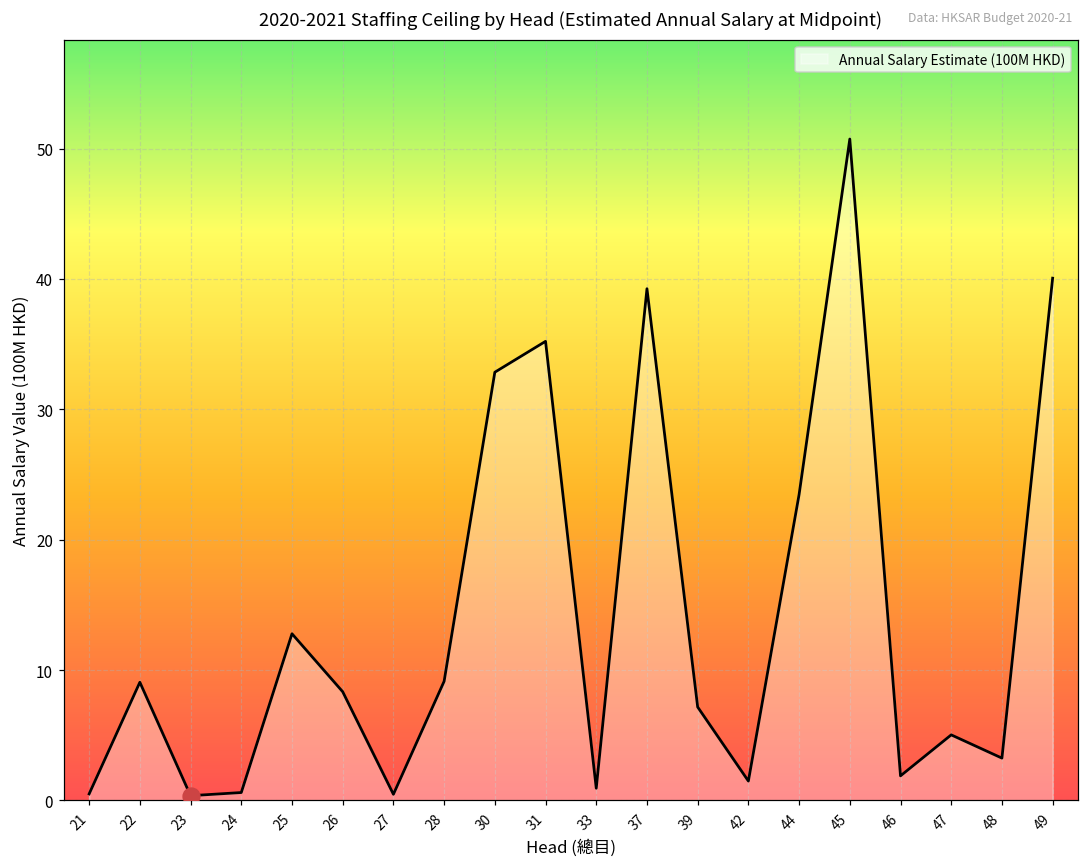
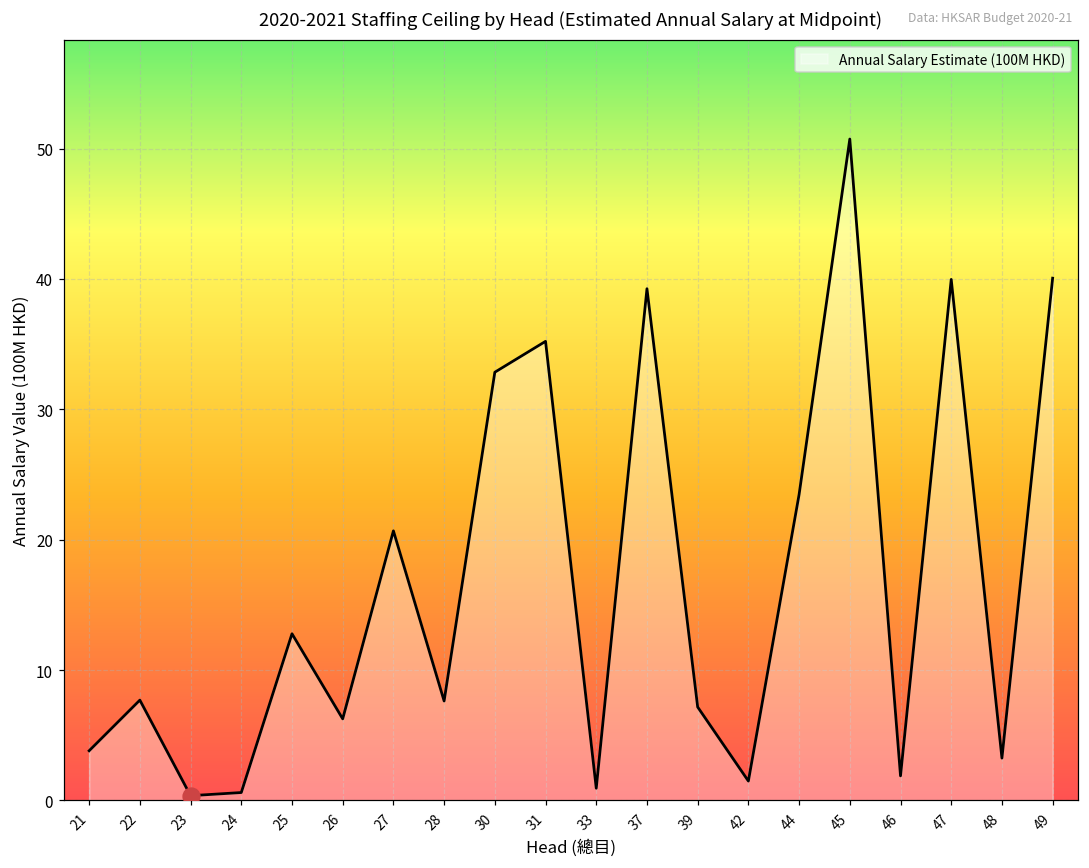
  {
    "Annual Salary Estimate (100M HKD)": {
-     "21": 0.5,
-     "22": 9.1,
+     "21": 3.8,
+     "22": 7.7,
      "24": 0.6,
      "25": 12.8,
-     "26": 8.3,
-     "27": 0.5,
-     "28": 9.1,
+     "26": 6.3,
+     "27": 20.7,
+     "28": 7.6,
      "30": 32.8,
      "31": 35.2,
      "33": 0.9,
      "37": 39.2,
      "39": 7.2,
      "42": 1.5,
      "44": 23.5,
      "45": 50.7,
      "46": 1.9,
-     "47": 5.0,
+     "47": 40.0,
      "48": 3.3,
      "49": 40.1
    }
  }
